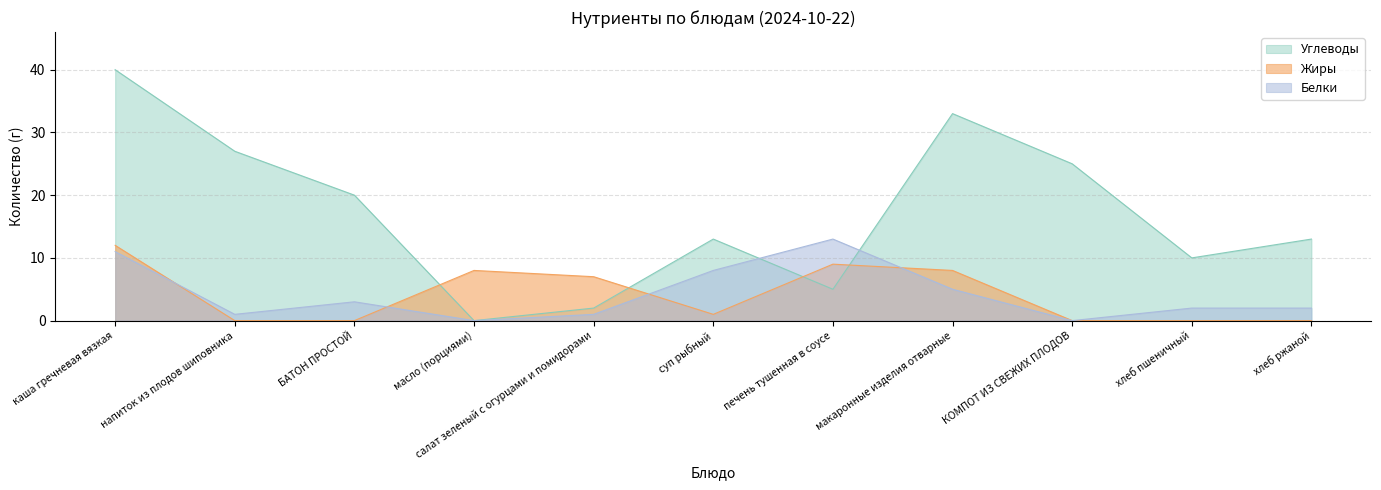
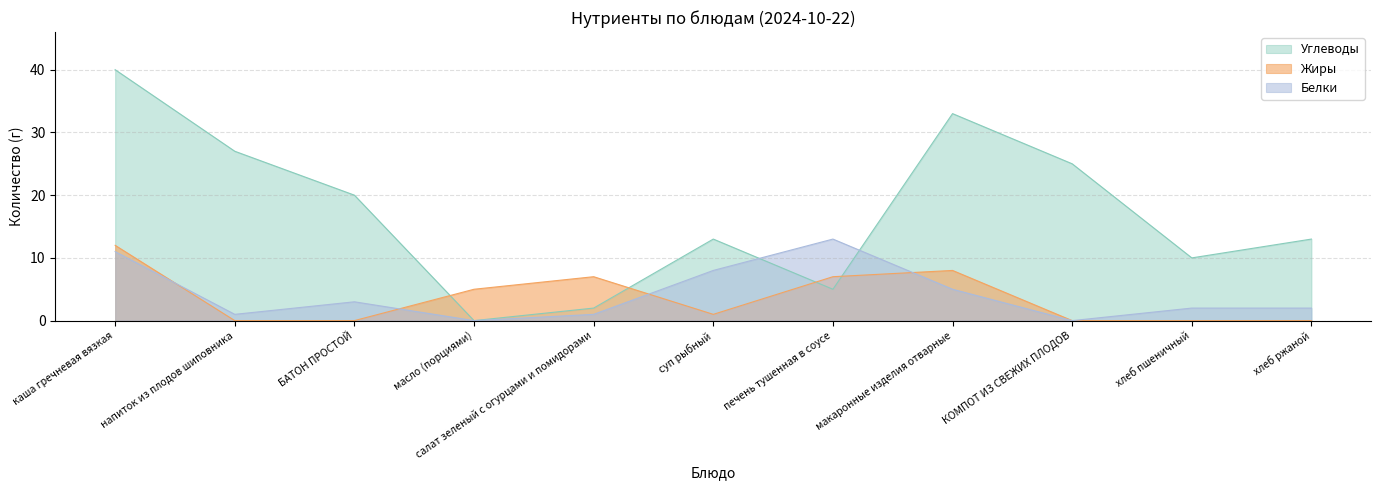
  {
    "Жиры": {
      "каша гречневая вязкая": 12,
      "напиток из плодов шиповника": 0,
      "БАТОН ПРОСТОЙ": 0,
-     "масло (порциями)": 8,
+     "масло (порциями)": 5,
      "салат зеленый с огурцами и помидорами": 7,
      "суп рыбный": 1,
-     "печень тушенная в соусе": 9,
+     "печень тушенная в соусе": 7,
      "макаронные изделия отварные": 8,
      "хлеб пшеничный": 0,
      "хлеб ржаной": 0
    }
  }
